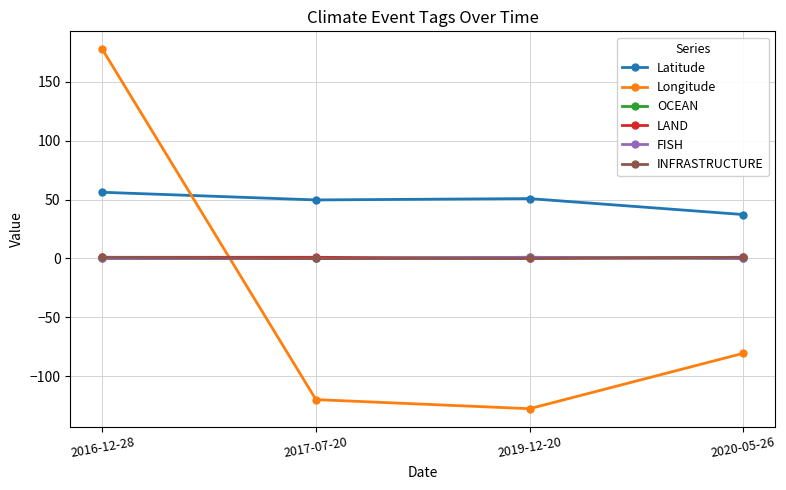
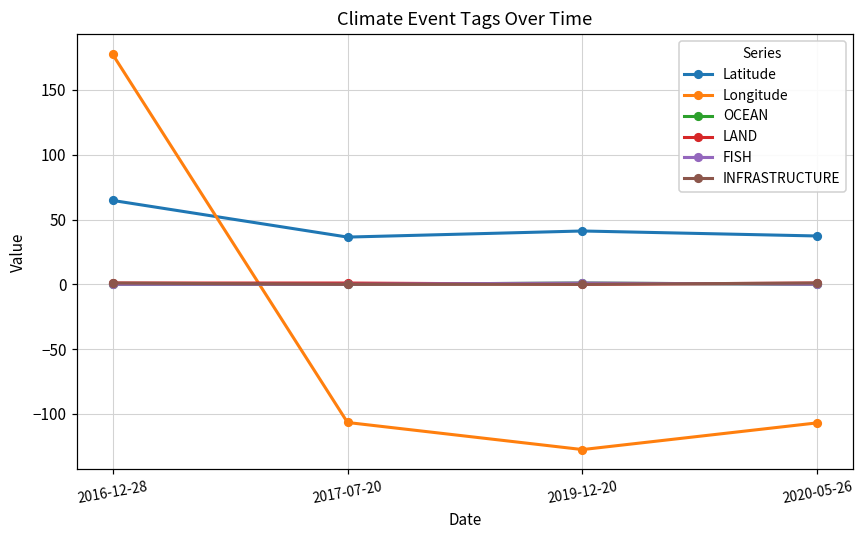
  {
    "Latitude": {
-     "2016-12-28": 56,
-     "2017-07-20": 50,
-     "2019-12-20": 51,
+     "2016-12-28": 65,
+     "2017-07-20": 36,
+     "2019-12-20": 41,
      "2020-05-26": 37
    },
    "Longitude": {
      "2016-12-28": 178,
-     "2017-07-20": -120,
+     "2017-07-20": -107,
      "2019-12-20": -127,
-     "2020-05-26": -80
+     "2020-05-26": -107
    }
  }
